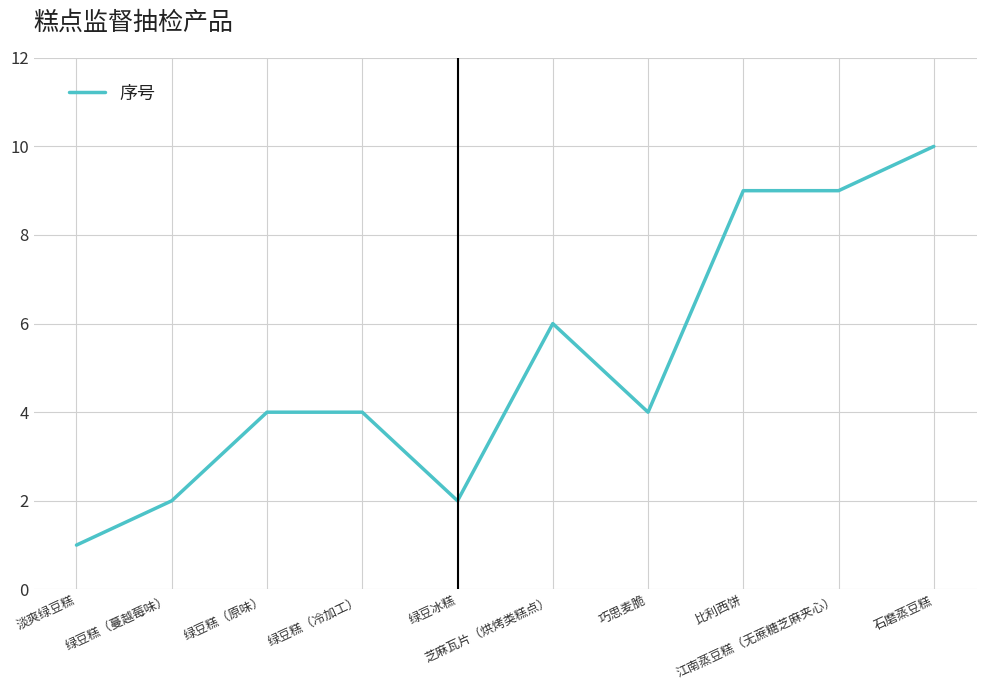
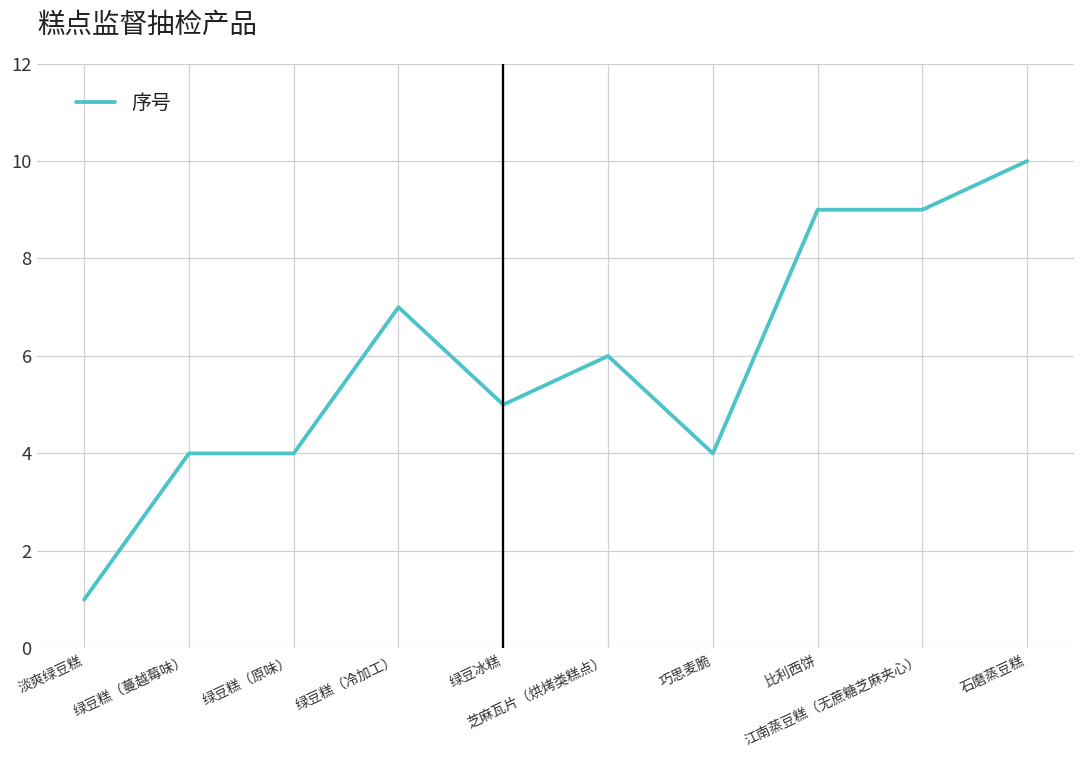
  {
    "淡爽绿豆糕": 1,
-   "绿豆糕（蔓越莓味）": 2,
+   "绿豆糕（蔓越莓味）": 4,
    "绿豆糕（原味）": 4,
-   "绿豆糕（冷加工）": 4,
-   "绿豆冰糕": 2,
+   "绿豆糕（冷加工）": 7,
+   "绿豆冰糕": 5,
    "芝麻瓦片（烘烤类糕点）": 6,
    "巧思麦脆": 4,
    "比利西饼": 9,
    "江南蒸豆糕（无蔗糖芝麻夹心）": 9,
    "石磨蒸豆糕": 10
  }
